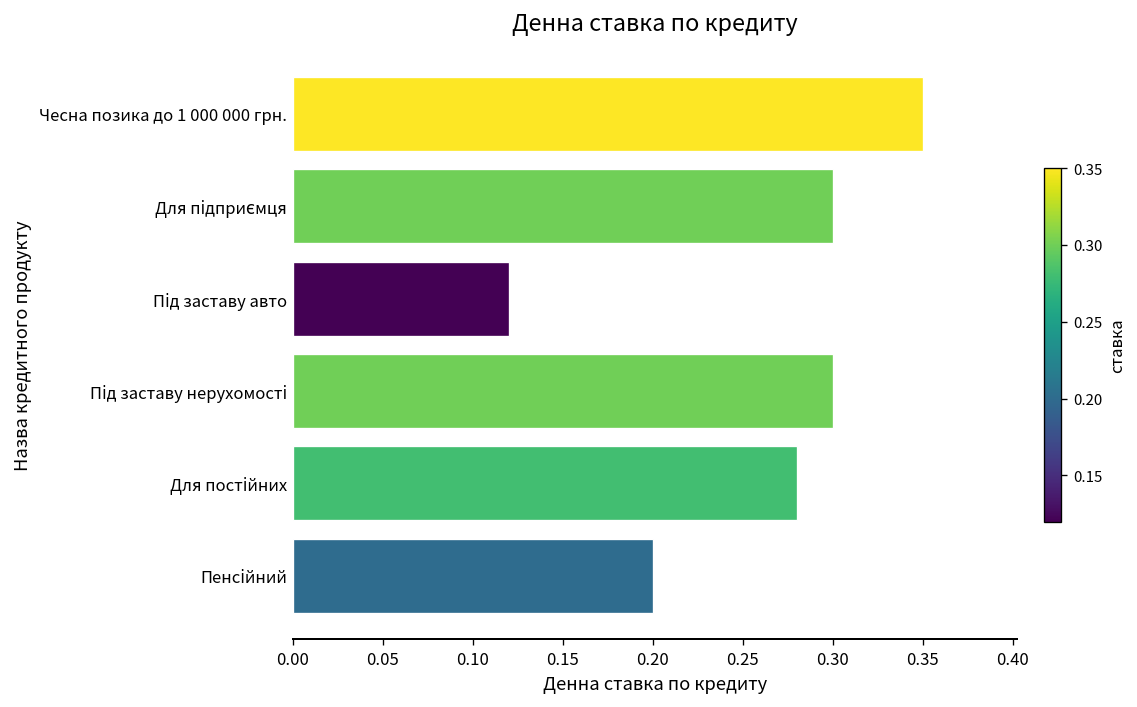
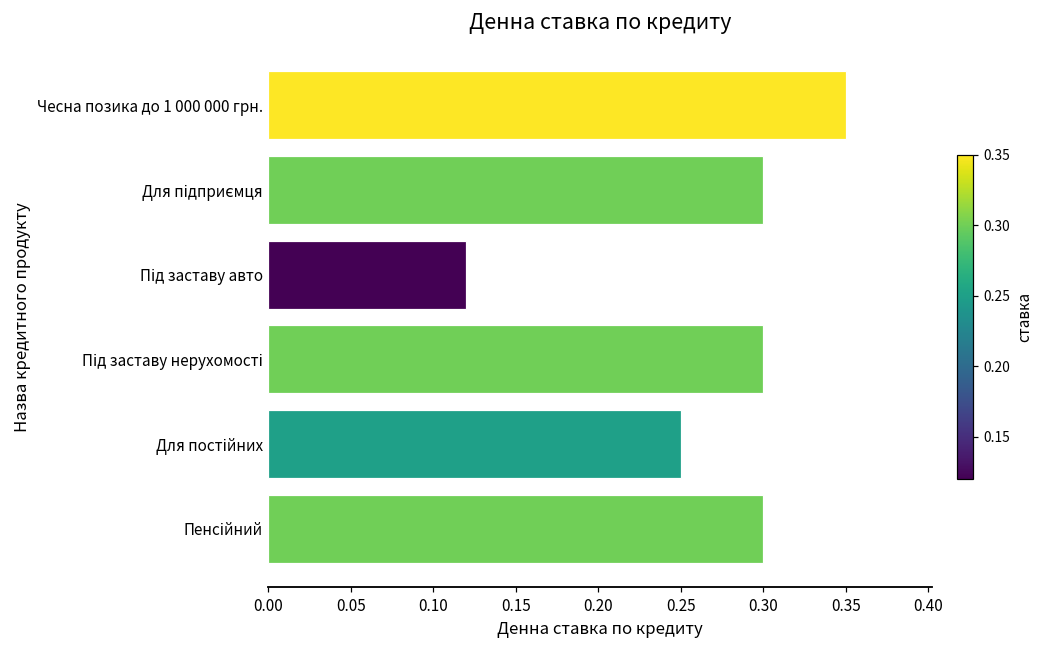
  {
    "Чесна позика до 1 000 000 грн.": 0.35,
    "Для підприємця": 0.30,
    "Під заставу авто": 0.12,
    "Під заставу нерухомості": 0.30,
-   "Для постійних": 0.28,
-   "Пенсійний": 0.2
+   "Для постійних": 0.25,
+   "Пенсійний": 0.3
  }
